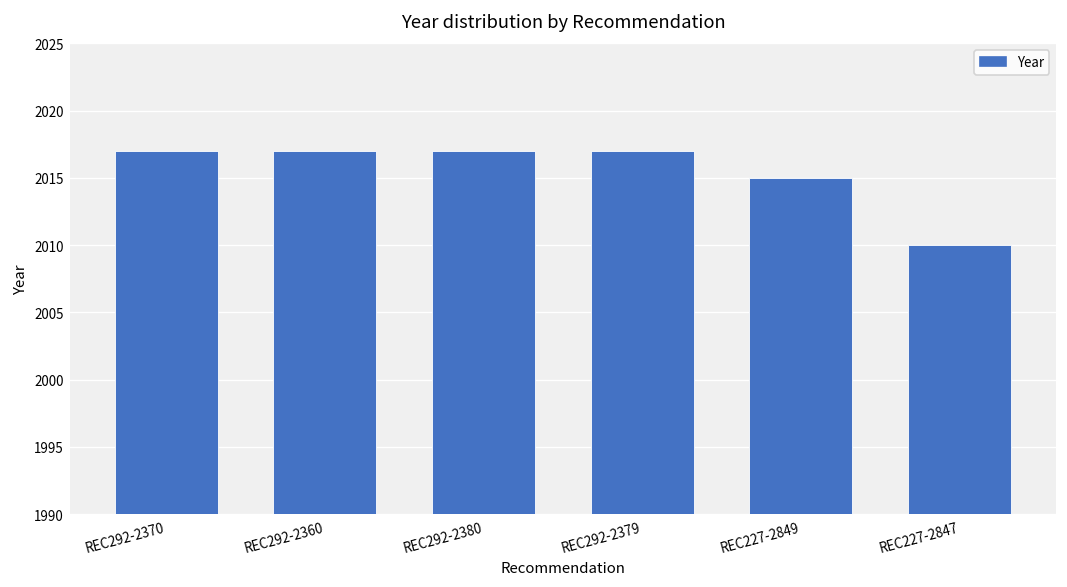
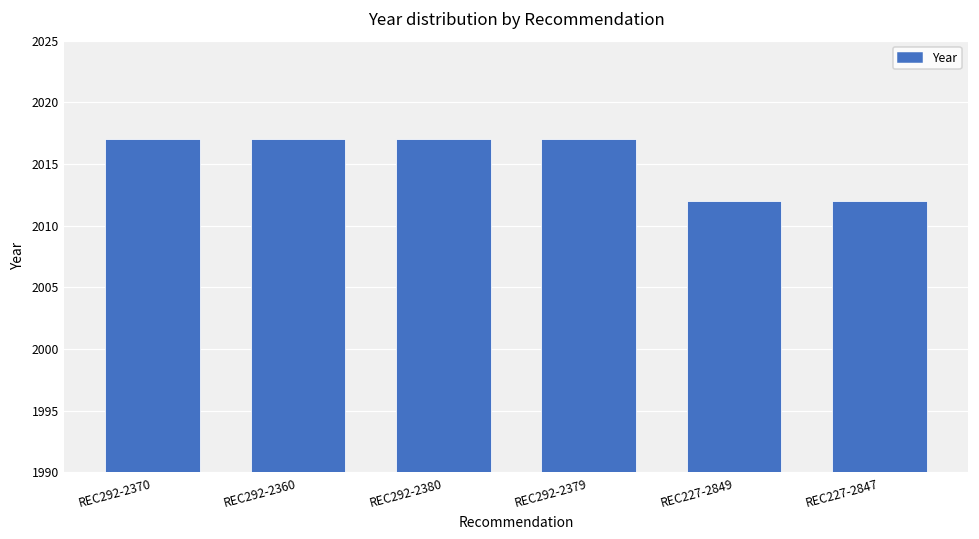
  {
    "REC292-2370": 2017,
    "REC292-2360": 2017,
    "REC292-2380": 2017,
    "REC292-2379": 2017,
-   "REC227-2849": 2015,
-   "REC227-2847": 2010
+   "REC227-2849": 2012,
+   "REC227-2847": 2012
  }
